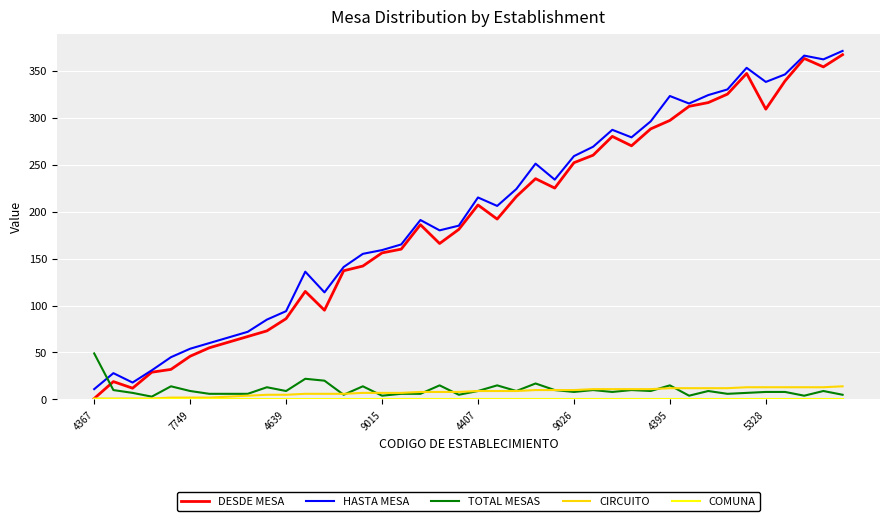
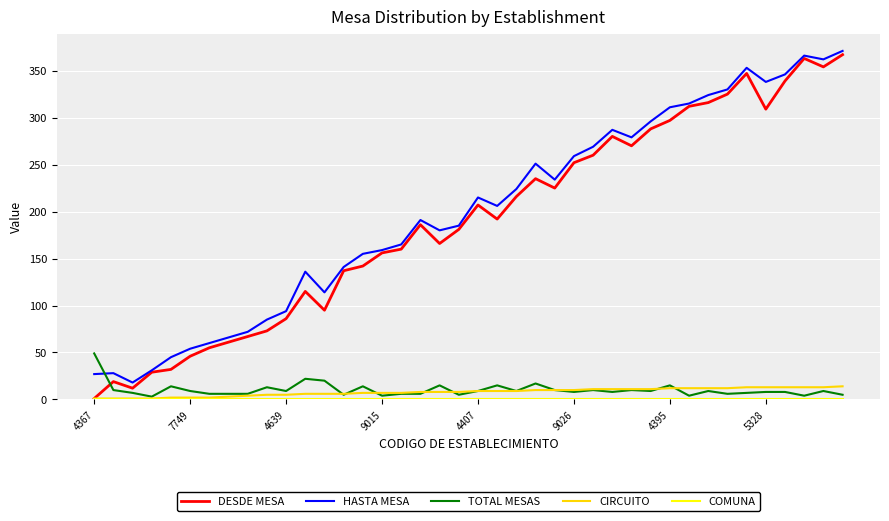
  {
    "DESDE MESA": {
      "7749": 50,
      "4639": 90,
      "9015": 160,
      "4407": 210,
      "9026": 250,
      "4395": 300,
      "5328": 310
    },
    "HASTA MESA": {
-     "4367": 10,
+     "4367": 30,
      "7749": 50,
      "4639": 90,
      "9015": 160,
      "4407": 220,
      "9026": 260,
-     "4395": 320,
+     "4395": 310,
      "5328": 340
    },
    "TOTAL MESAS": {
      "4367": 50,
      "7749": 10,
      "4639": 10,
      "9015": 0,
      "4395": 20,
      "5328": 10
    }
  }
